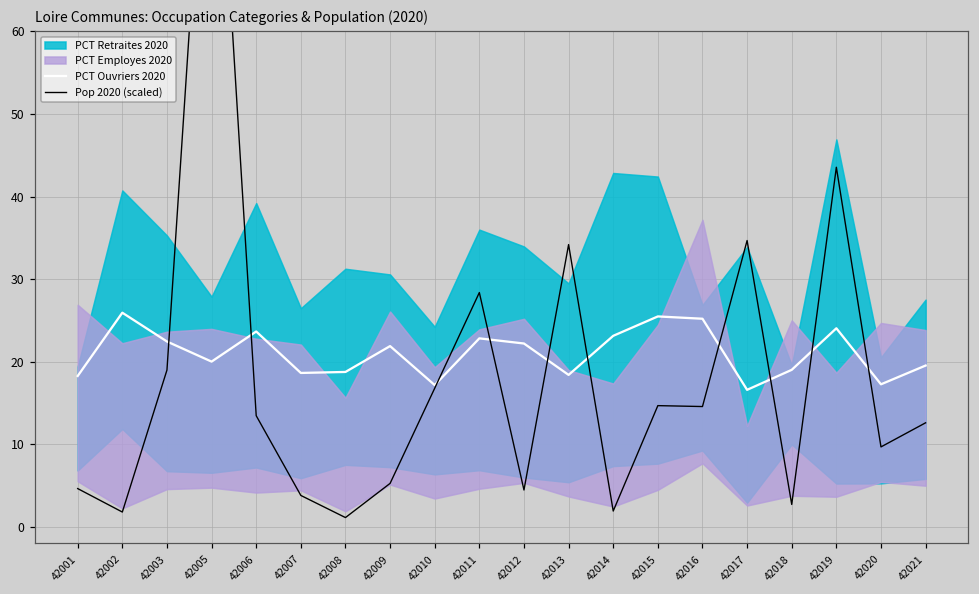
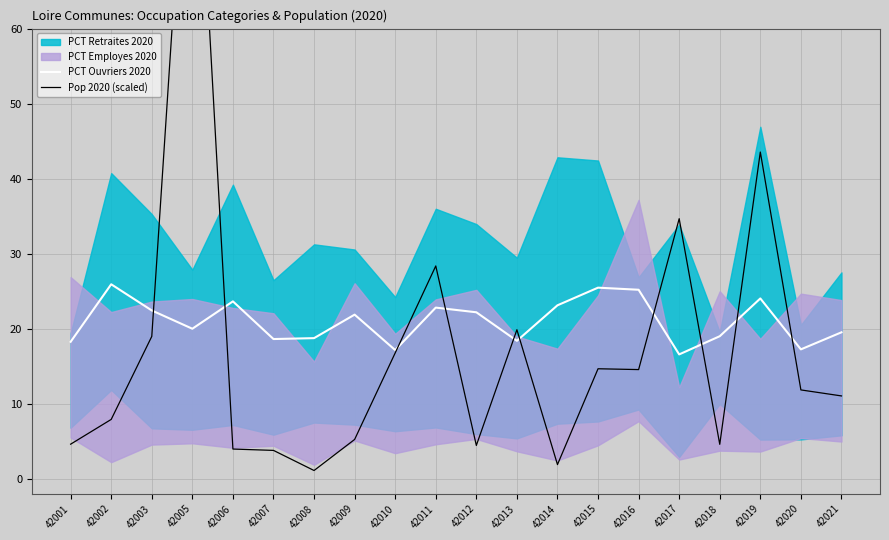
  {
    "PCT Ouvriers 2020": {
      "42001": 18,
      "42002": 26,
      "42003": 22,
      "42005": 20,
      "42006": 24,
      "42007": 19,
      "42008": 19,
      "42009": 22,
      "42010": 17,
      "42011": 23,
      "42012": 22,
      "42013": 18,
      "42014": 23,
      "42015": 25,
      "42016": 25,
      "42017": 17,
      "42018": 19,
      "42019": 24,
      "42020": 17,
      "42021": 20
    },
    "Pop 2020 (scaled)": {
      "42001": 5,
-     "42002": 2,
+     "42002": 8,
      "42003": 19,
-     "42006": 13,
+     "42006": 4,
      "42007": 4,
      "42008": 1,
      "42009": 5,
      "42010": 17,
      "42011": 28,
      "42012": 4,
-     "42013": 34,
+     "42013": 20,
      "42014": 2,
      "42015": 15,
      "42016": 15,
      "42017": 35,
-     "42018": 3,
+     "42018": 5,
      "42019": 44,
-     "42020": 10,
-     "42021": 13
+     "42020": 12,
+     "42021": 11
    }
  }
